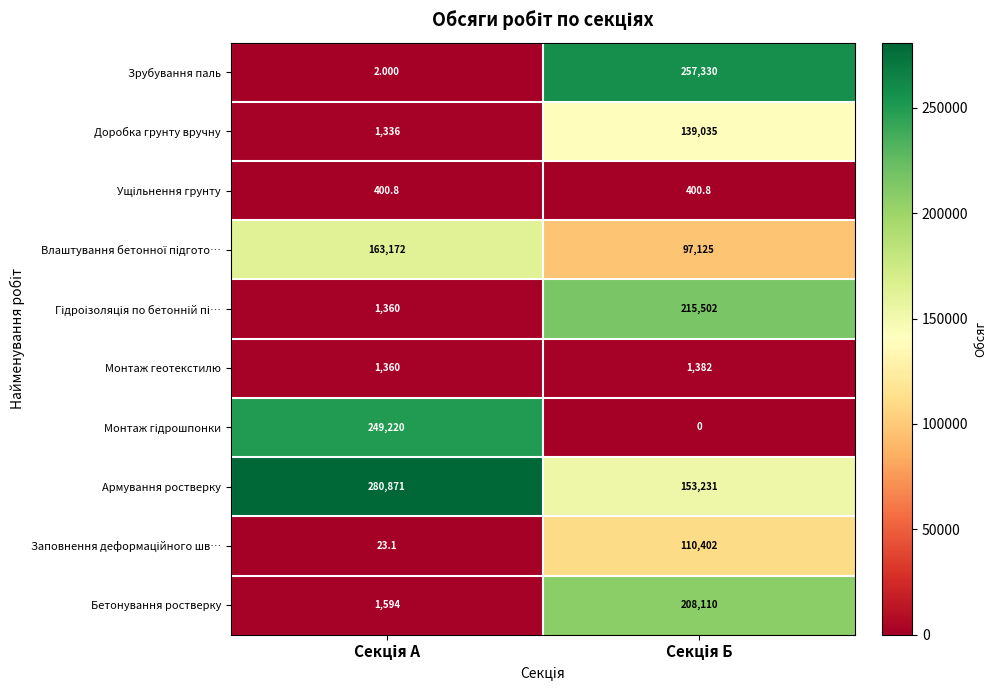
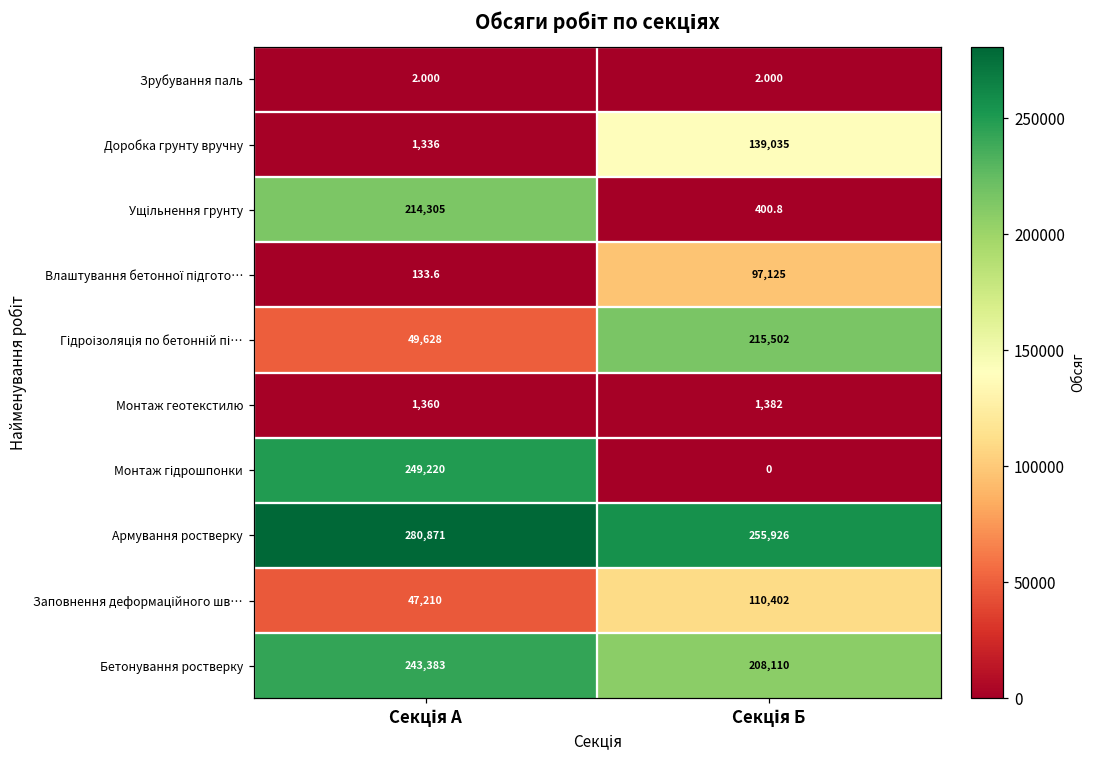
  {
    "Зрубування паль": {
      "Секція А": "2.000",
-     "Секція Б": "257,330"
+     "Секція Б": "2.000"
    },
    "Доробка грунту вручну": {
      "Секція А": "1,336",
      "Секція Б": "139,035"
    },
    "Ущільнення грунту": {
-     "Секція А": "400.8",
+     "Секція А": "214,305",
      "Секція Б": "400.8"
    },
    "Влаштування бетонної підгото…": {
-     "Секція А": "163,172",
+     "Секція А": "133.6",
      "Секція Б": "97,125"
    },
    "Гідроізоляція по бетонній пі…": {
-     "Секція А": "1,360",
+     "Секція А": "49,628",
      "Секція Б": "215,502"
    },
    "Монтаж геотекстилю": {
      "Секція А": "1,360",
      "Секція Б": "1,382"
    },
    "Монтаж гідрошпонки": {
      "Секція А": "249,220",
      "Секція Б": "0"
    },
    "Армування ростверку": {
      "Секція А": "280,871",
-     "Секція Б": "153,231"
+     "Секція Б": "255,926"
    },
    "Заповнення деформаційного шв…": {
-     "Секція А": "23.1",
+     "Секція А": "47,210",
      "Секція Б": "110,402"
    },
    "Бетонування ростверку": {
-     "Секція А": "1,594",
+     "Секція А": "243,383",
      "Секція Б": "208,110"
    }
  }
